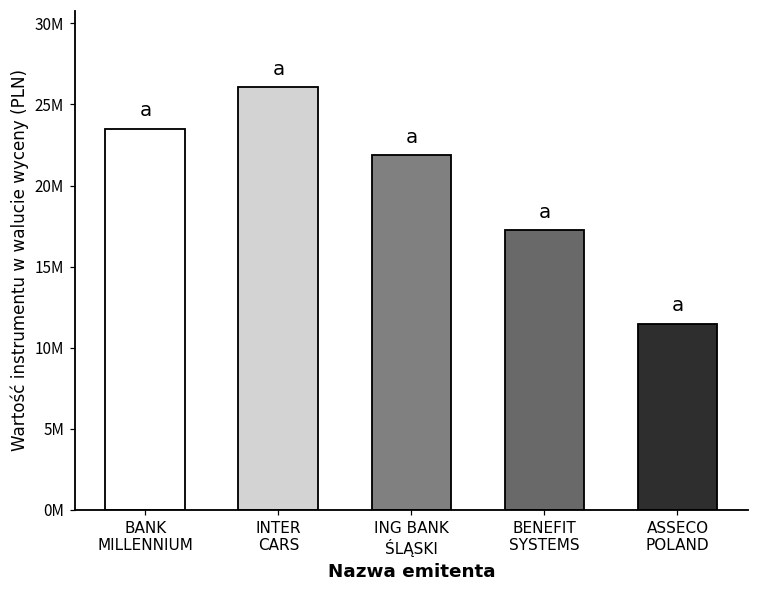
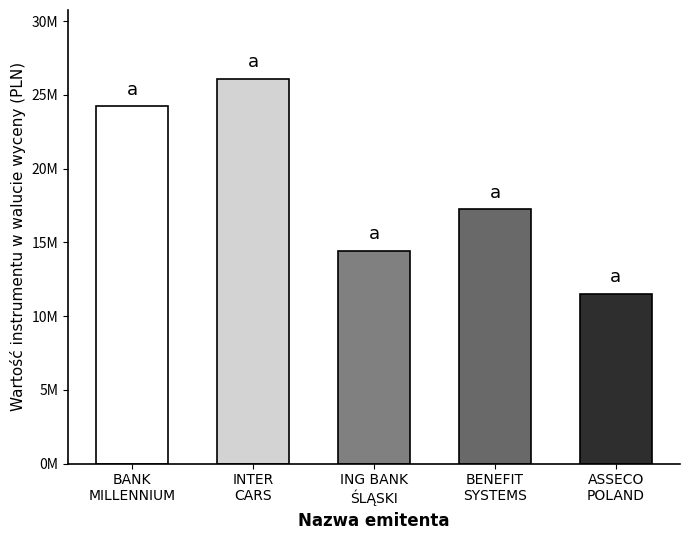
  {
-   "BANK MILLENNIUM": 23500000,
+   "BANK MILLENNIUM": 24200000,
    "INTER CARS": 26100000,
-   "ING BANK ŚLĄSKI": 21900000,
+   "ING BANK ŚLĄSKI": 14400000,
    "BENEFIT SYSTEMS": 17200000,
    "ASSECO POLAND": 11500000
  }
